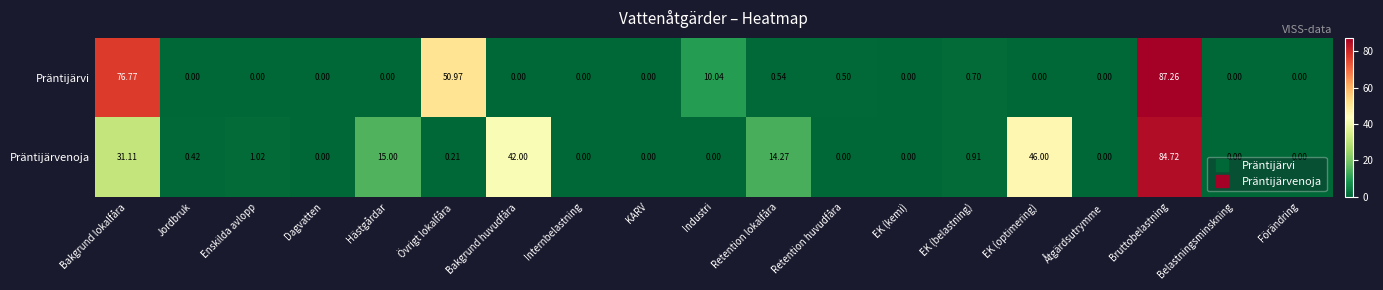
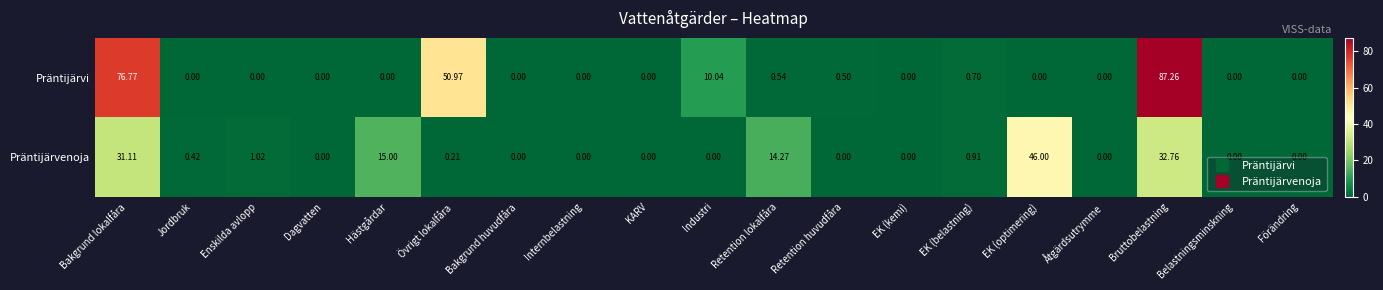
  {
    "Präntijärvi": {
      "Bakgrund lokalfåra": 76.77,
      "Jordbruk": 0.00,
      "Enskilda avlopp": 0.00,
      "Dagvatten": 0.00,
      "Hästgårdar": 0.00,
      "Övrigt lokalfåra": 50.97,
      "Bakgrund huvudfåra": 0.00,
      "Internbelastning": 0.00,
      "KARV": 0.00,
      "Industri": 10.04,
      "Retention lokalfåra": 0.54,
      "Retention huvudfåra": 0.50,
      "EK (kemi)": 0.00,
      "EK (belastning)": 0.70,
      "EK (optimering)": 0.00,
      "Åtgärdsutrymme": 0.00,
      "Bruttobelastning": 87.26,
      "Belastningsminskning": 0.00,
      "Förändring": 0.00
    },
    "Präntijärvenoja": {
      "Bakgrund lokalfåra": 31.11,
      "Jordbruk": 0.42,
      "Enskilda avlopp": 1.02,
      "Dagvatten": 0.00,
      "Hästgårdar": 15.00,
      "Övrigt lokalfåra": 0.21,
-     "Bakgrund huvudfåra": 42.00,
+     "Bakgrund huvudfåra": 0.00,
      "Internbelastning": 0.00,
      "KARV": 0.00,
      "Industri": 0.00,
      "Retention lokalfåra": 14.27,
      "Retention huvudfåra": 0.00,
      "EK (kemi)": 0.00,
      "EK (belastning)": 0.91,
      "EK (optimering)": 46.00,
      "Åtgärdsutrymme": 0.00,
-     "Bruttobelastning": 84.72
+     "Bruttobelastning": 32.76
    }
  }
